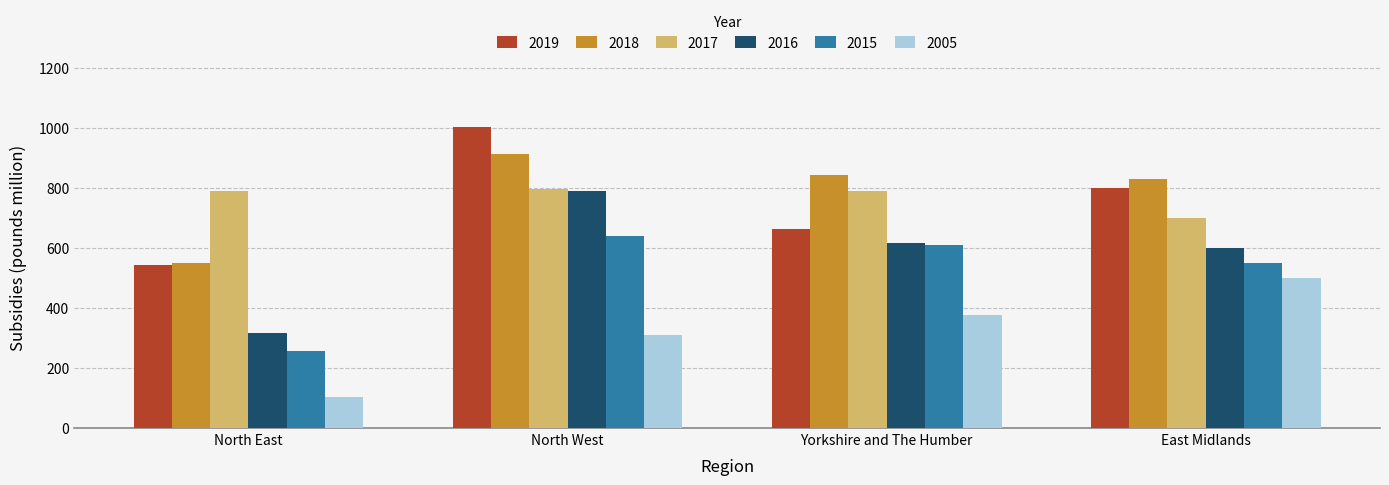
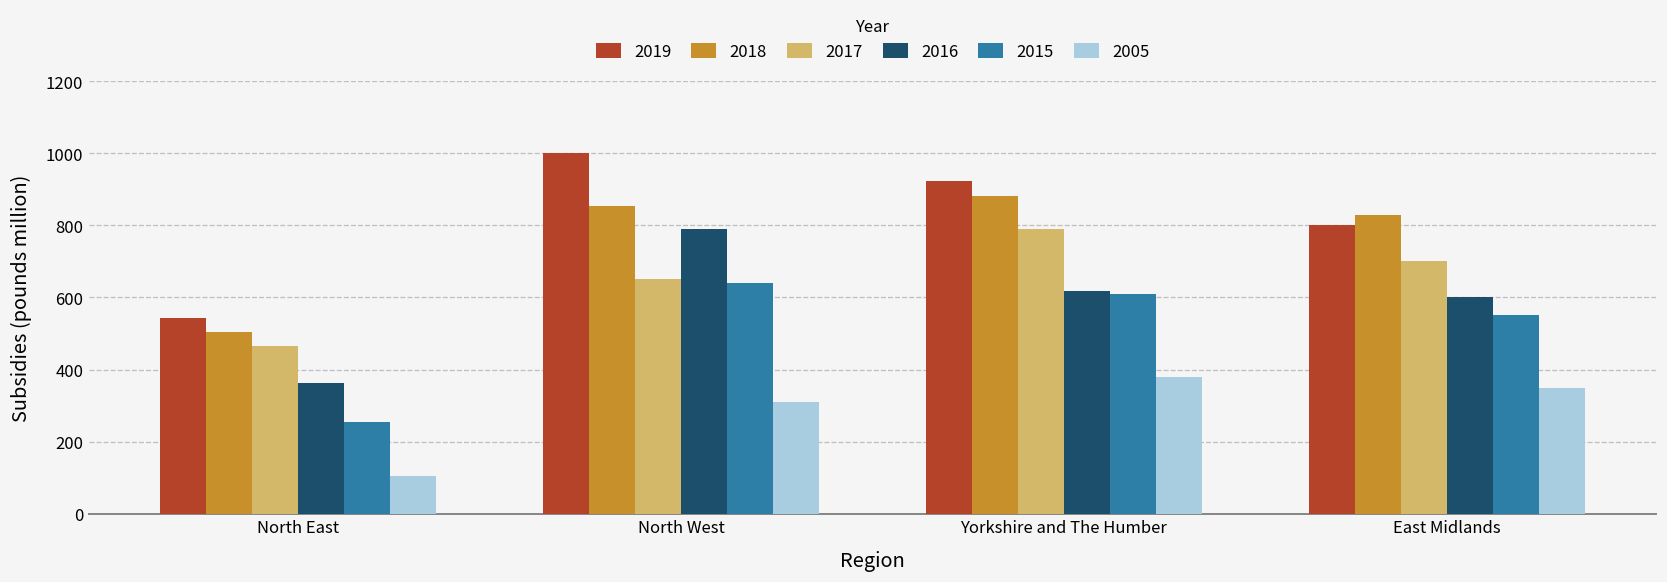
  {
    "2019": {
      "North East": 540,
      "North West": 1000,
-     "Yorkshire and The Humber": 660,
+     "Yorkshire and The Humber": 920,
      "East Midlands": 800
    },
    "2018": {
-     "North East": 550,
-     "North West": 910,
-     "Yorkshire and The Humber": 840,
+     "North East": 500,
+     "North West": 850,
+     "Yorkshire and The Humber": 880,
      "East Midlands": 830
    },
    "2017": {
-     "North East": 790,
-     "North West": 800,
+     "North East": 470,
+     "North West": 650,
      "Yorkshire and The Humber": 790,
      "East Midlands": 700
    },
    "2016": {
-     "North East": 320,
+     "North East": 360,
      "North West": 790,
      "Yorkshire and The Humber": 620,
      "East Midlands": 600
    },
    "2015": {
      "North East": 260,
      "North West": 640,
      "Yorkshire and The Humber": 610,
      "East Midlands": 550
    },
    "2005": {
      "North East": 110,
      "North West": 310,
      "Yorkshire and The Humber": 380,
-     "East Midlands": 500
+     "East Midlands": 350
    }
  }
